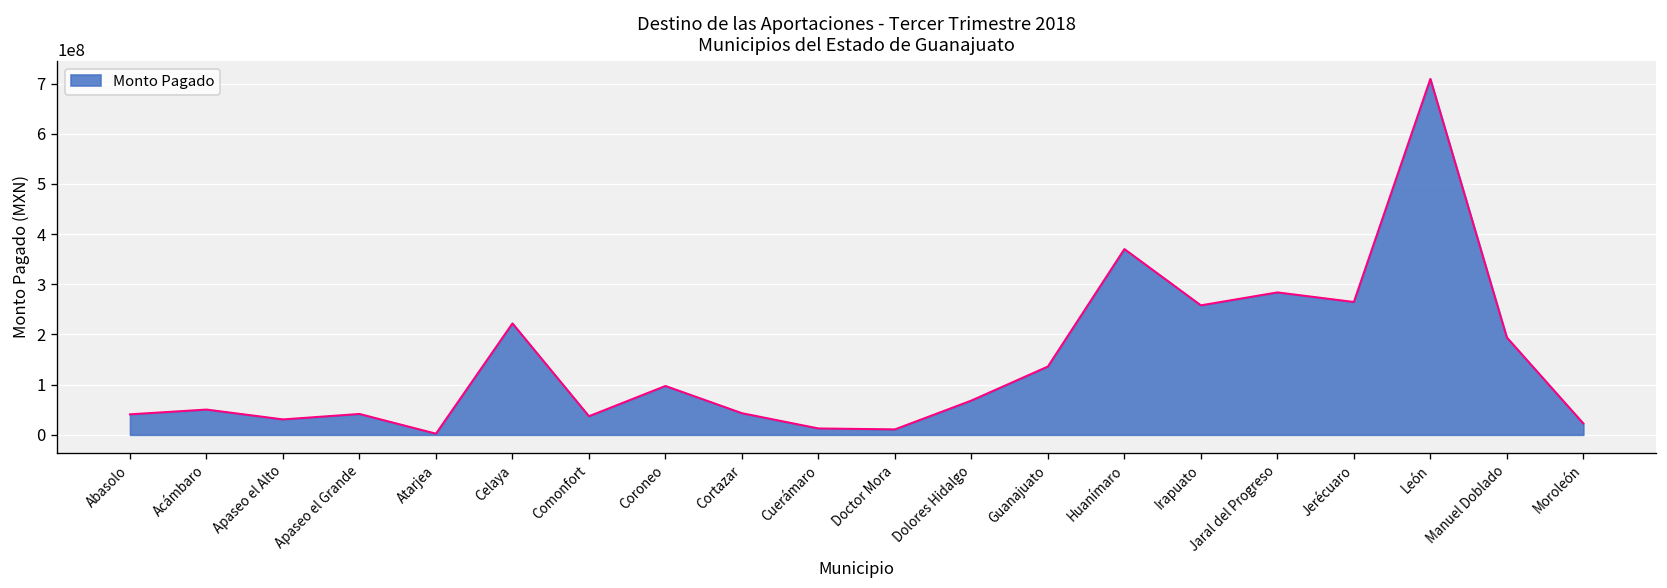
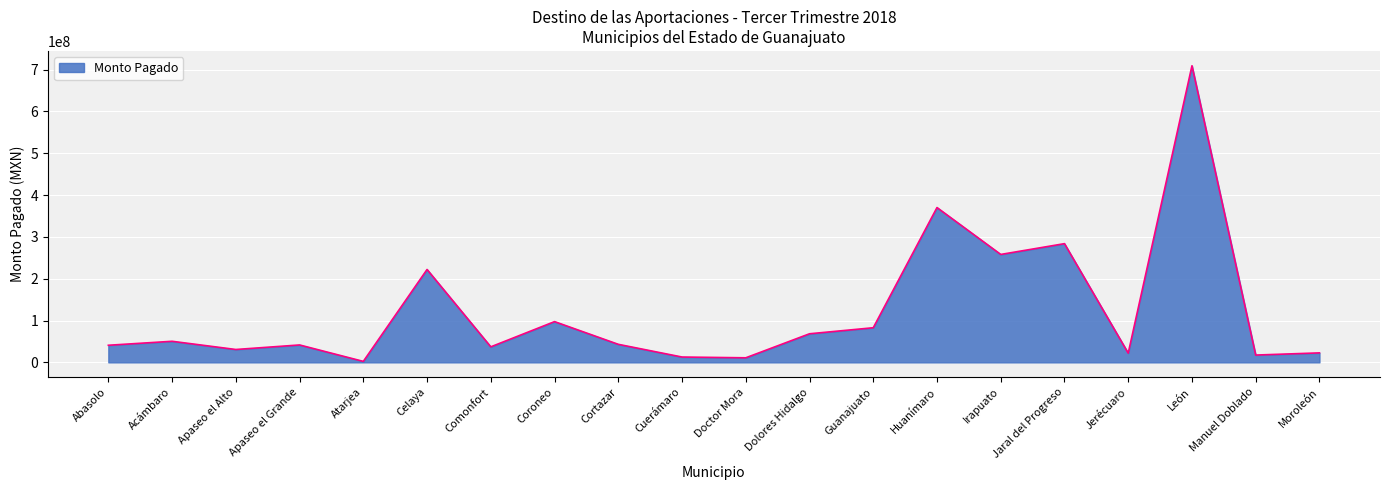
  {
    "Abasolo": 40000000,
    "Acámbaro": 50000000,
    "Apaseo el Alto": 30000000,
    "Apaseo el Grande": 40000000,
    "Atarjea": 0,
    "Celaya": 220000000,
    "Comonfort": 40000000,
    "Coroneo": 100000000,
    "Cortazar": 40000000,
    "Cuerámaro": 10000000,
    "Doctor Mora": 10000000,
    "Dolores Hidalgo": 70000000,
-   "Guanajuato": 140000000,
+   "Guanajuato": 80000000,
    "Huanímaro": 370000000,
    "Irapuato": 260000000,
    "Jaral del Progreso": 280000000,
-   "Jerécuaro": 260000000,
+   "Jerécuaro": 20000000,
    "León": 710000000,
-   "Manuel Doblado": 190000000,
+   "Manuel Doblado": 20000000,
    "Moroleón": 20000000
  }
